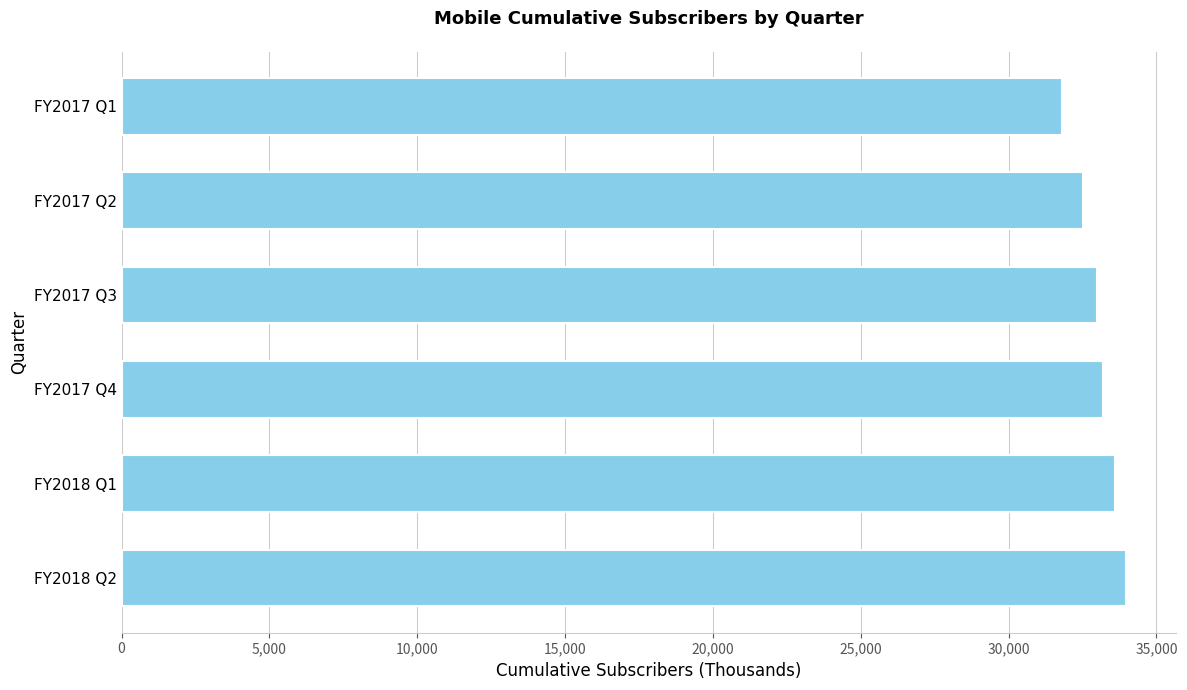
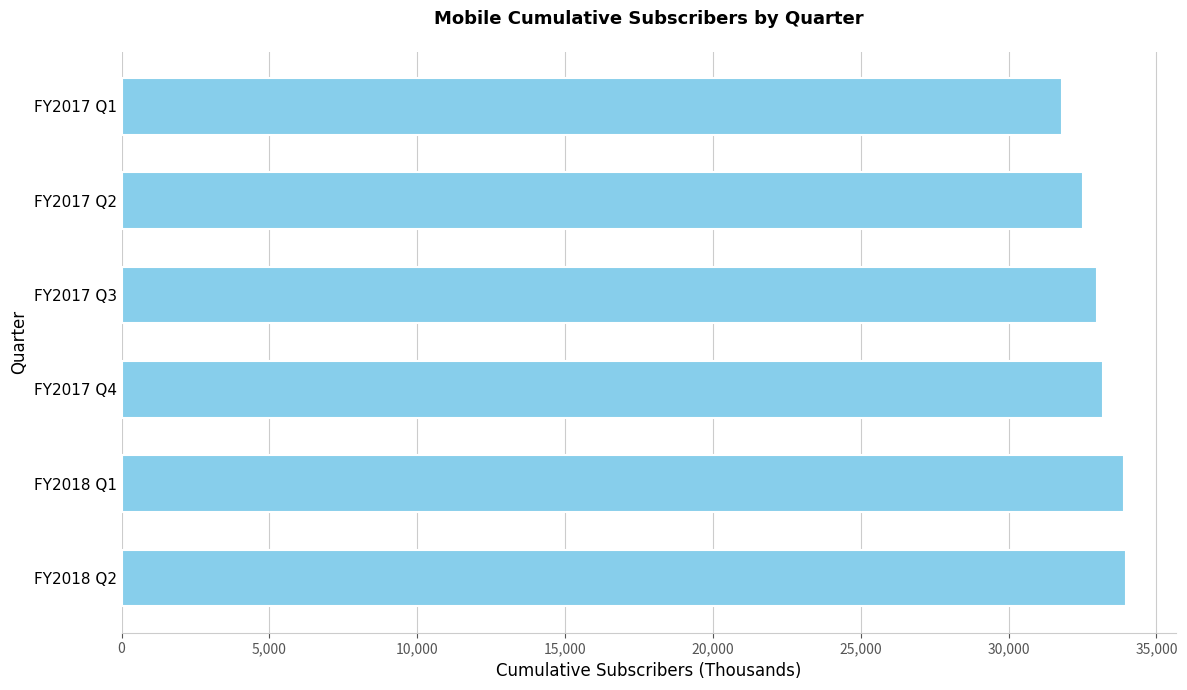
  {
    "FY2017 Q1": "31,800",
    "FY2017 Q2": "32,500",
    "FY2017 Q3": "33,000",
    "FY2017 Q4": "33,200",
-   "FY2018 Q1": "33,600",
+   "FY2018 Q1": "33,900",
    "FY2018 Q2": "34,000"
  }
